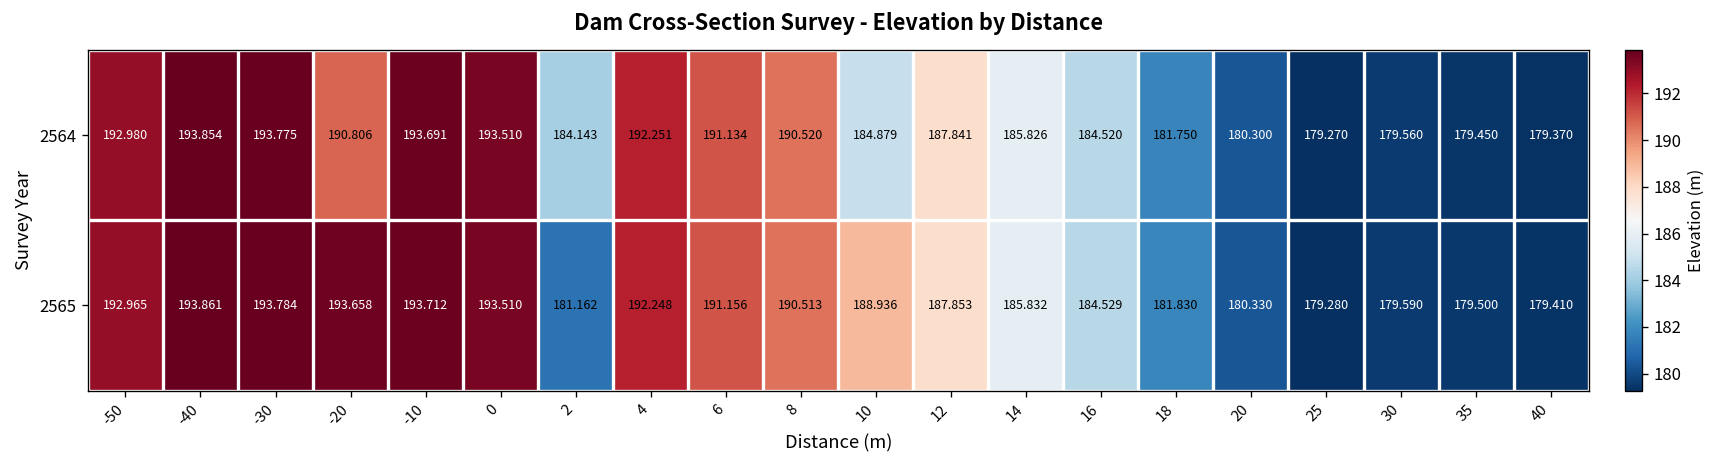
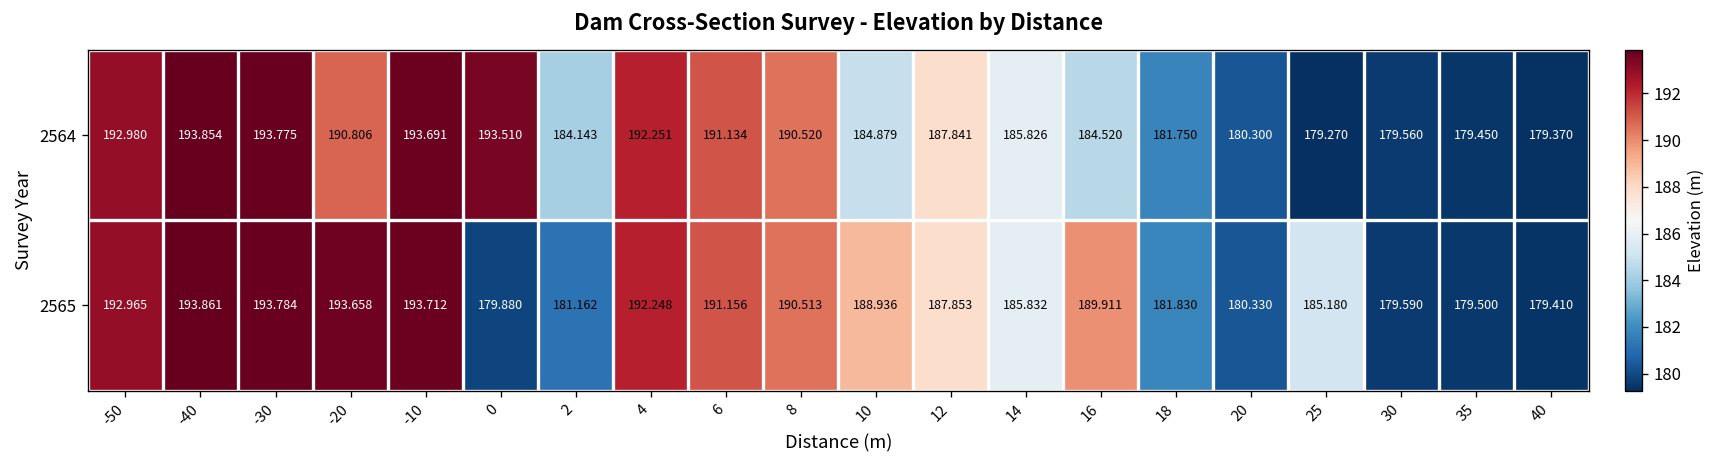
  {
    "2564": {
      "-50": 192.980,
      "-40": 193.854,
      "-30": 193.775,
      "-20": 190.806,
      "-10": 193.691,
      "0": 193.510,
      "2": 184.143,
      "4": 192.251,
      "6": 191.134,
      "8": 190.520,
      "10": 184.879,
      "12": 187.841,
      "14": 185.826,
      "16": 184.520,
      "18": 181.750,
      "20": 180.300,
      "25": 179.270,
      "30": 179.560,
      "35": 179.450,
      "40": 179.370
    },
    "2565": {
      "-50": 192.965,
      "-40": 193.861,
      "-30": 193.784,
      "-20": 193.658,
      "-10": 193.712,
-     "0": 193.510,
+     "0": 179.880,
      "2": 181.162,
      "4": 192.248,
      "6": 191.156,
      "8": 190.513,
      "10": 188.936,
      "12": 187.853,
      "14": 185.832,
-     "16": 184.529,
+     "16": 189.911,
      "18": 181.830,
      "20": 180.330,
-     "25": 179.280,
+     "25": 185.180,
      "30": 179.590,
      "35": 179.500,
      "40": 179.410
    }
  }
